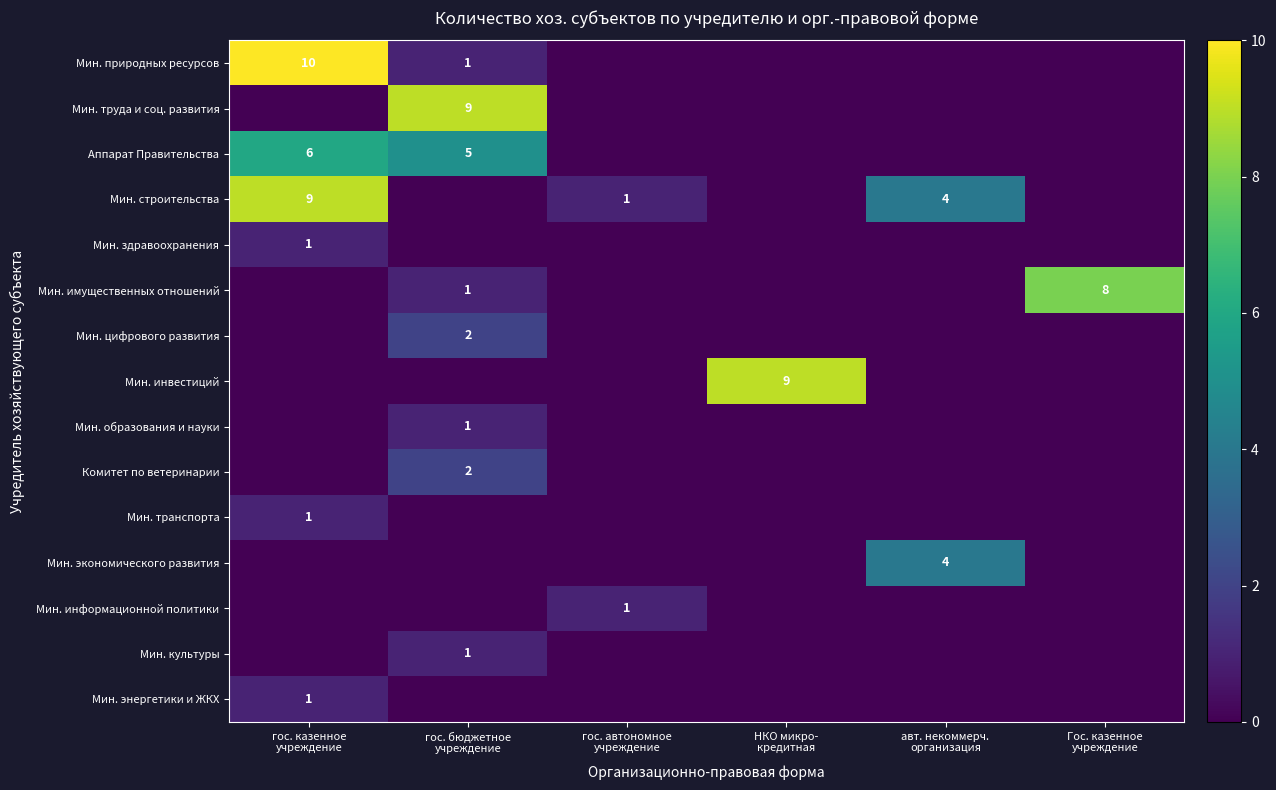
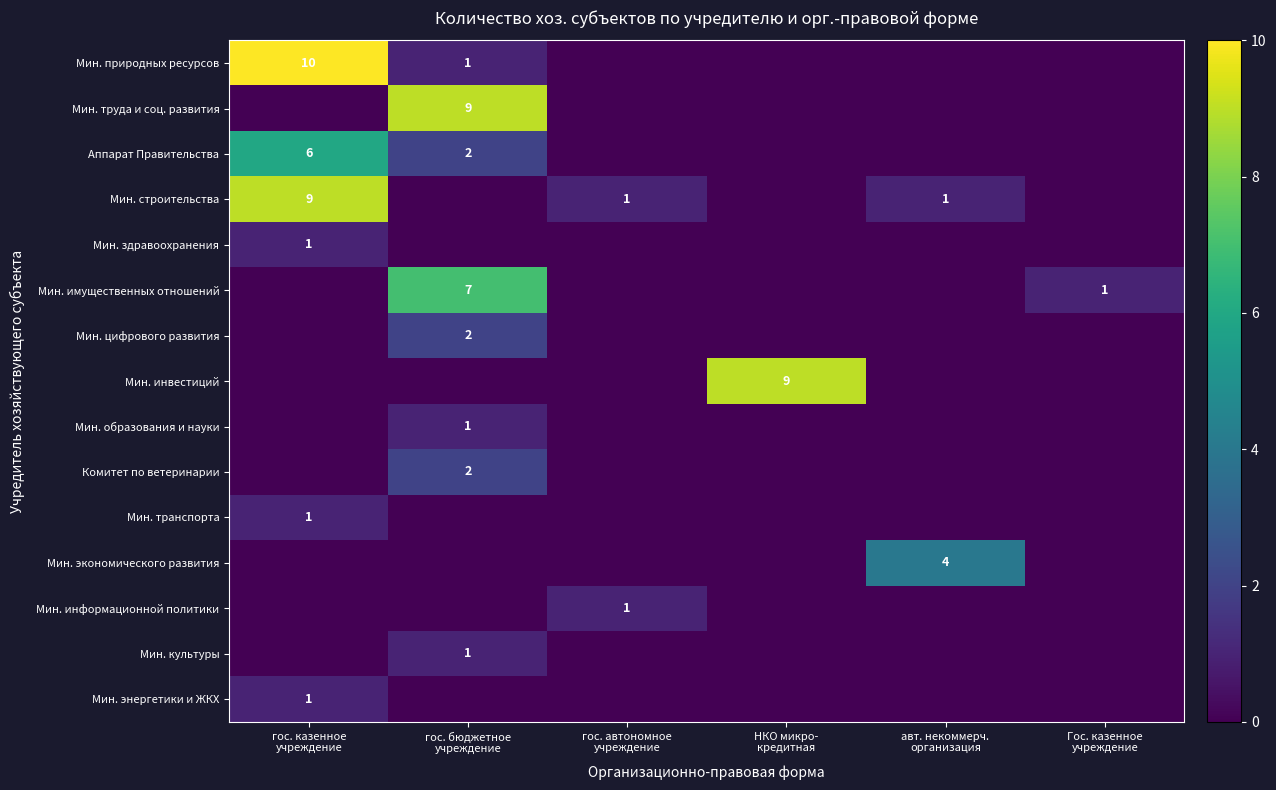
  {
    "Мин. природных ресурсов": {
      "гос. казенное учреждение": 10,
      "гос. бюджетное учреждение": 1
    },
    "Мин. труда и соц. развития": {
      "гос. бюджетное учреждение": 9
    },
    "Аппарат Правительства": {
      "гос. казенное учреждение": 6,
-     "гос. бюджетное учреждение": 5
+     "гос. бюджетное учреждение": 2
    },
    "Мин. строительства": {
      "гос. казенное учреждение": 9,
      "гос. автономное учреждение": 1,
-     "авт. некоммерч. организация": 4
+     "авт. некоммерч. организация": 1
    },
    "Мин. здравоохранения": {
      "гос. казенное учреждение": 1
    },
    "Мин. имущественных отношений": {
-     "гос. бюджетное учреждение": 1,
-     "Гос. казенное учреждение": 8
+     "гос. бюджетное учреждение": 7,
+     "Гос. казенное учреждение": 1
    },
    "Мин. цифрового развития": {
      "гос. бюджетное учреждение": 2
    },
    "Мин. инвестиций": {
      "НКО микро- кредитная": 9
    },
    "Мин. образования и науки": {
      "гос. бюджетное учреждение": 1
    },
    "Комитет по ветеринарии": {
      "гос. бюджетное учреждение": 2
    },
    "Мин. транспорта": {
      "гос. казенное учреждение": 1
    },
    "Мин. экономического развития": {
      "авт. некоммерч. организация": 4
    },
    "Мин. информационной политики": {
      "гос. автономное учреждение": 1
    },
    "Мин. культуры": {
      "гос. бюджетное учреждение": 1
    },
    "Мин. энергетики и ЖКХ": {
      "гос. казенное учреждение": 1
    }
  }
